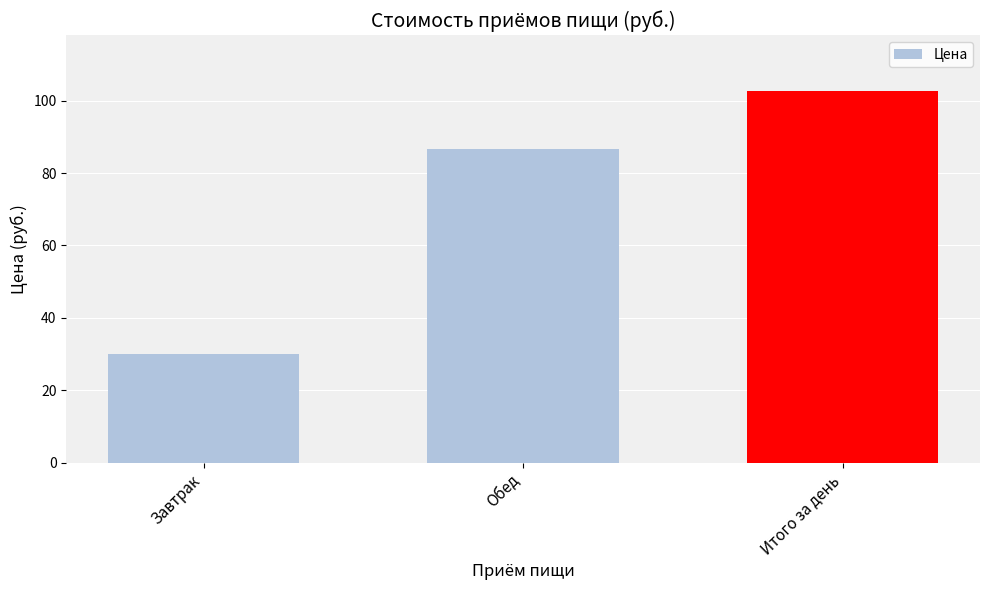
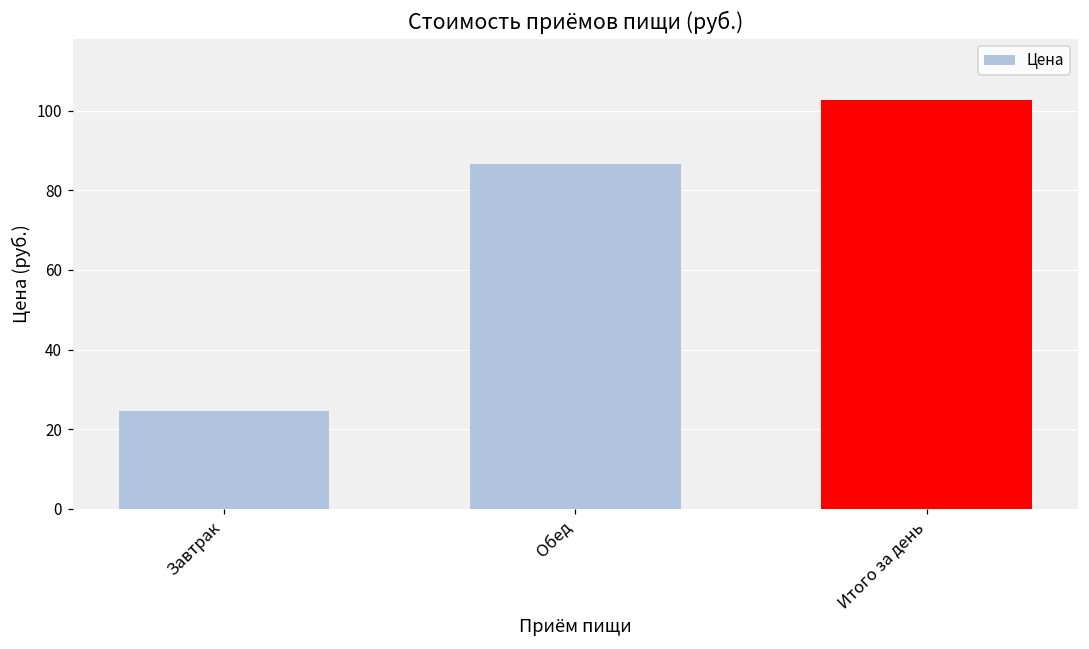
  {
-   "Завтрак": 30,
+   "Завтрак": 25,
    "Обед": 87,
    "Итого за день": 103
  }
